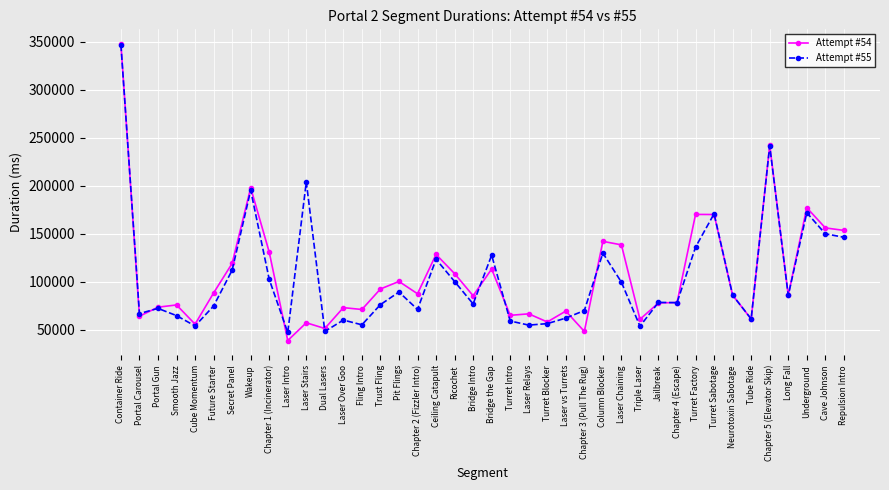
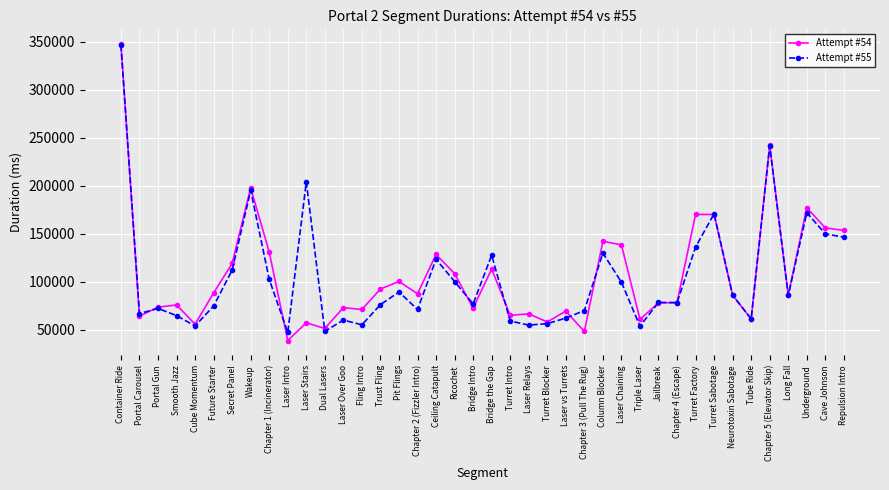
  {
    "Attempt #54": {
      "Portal Carousel": 60000,
      "Smooth Jazz": 80000,
      "Future Starter": 90000,
      "Secret Panel": 120000,
      "Chapter 1 (Incinerator)": 130000,
      "Laser Intro": 40000,
      "Laser Stairs": 60000,
      "Dual Lasers": 50000,
      "Laser Over Goo": 70000,
      "Fling Intro": 70000,
      "Trust Fling": 90000,
      "Pit Flings": 100000,
      "Chapter 2 (Fizzler Intro)": 90000,
      "Ceiling Catapult": 130000,
      "Ricochet": 110000,
-     "Bridge Intro": 90000,
+     "Bridge Intro": 70000,
      "Bridge the Gap": 110000,
      "Turret Intro": 60000,
      "Laser Relays": 70000,
      "Laser vs Turrets": 70000,
      "Chapter 3 (Pull The Rug)": 50000,
      "Column Blocker": 140000,
      "Laser Chaining": 140000,
      "Triple Laser": 60000,
      "Turret Factory": 170000,
      "Underground": 180000,
      "Cave Johnson": 160000,
      "Repulsion Intro": 150000
    },
    "Attempt #55": {
      "Portal Carousel": 70000,
      "Smooth Jazz": 60000,
      "Future Starter": 70000,
      "Secret Panel": 110000,
      "Chapter 1 (Incinerator)": 100000,
      "Laser Intro": 50000,
      "Laser Stairs": 200000,
      "Dual Lasers": 50000,
      "Laser Over Goo": 60000,
      "Fling Intro": 50000,
      "Trust Fling": 80000,
      "Pit Flings": 90000,
      "Chapter 2 (Fizzler Intro)": 70000,
      "Ceiling Catapult": 120000,
      "Ricochet": 100000,
      "Bridge Intro": 80000,
      "Bridge the Gap": 130000,
      "Turret Intro": 60000,
      "Laser Relays": 50000,
      "Laser vs Turrets": 60000,
      "Chapter 3 (Pull The Rug)": 70000,
      "Column Blocker": 130000,
      "Laser Chaining": 100000,
      "Triple Laser": 50000,
      "Turret Factory": 140000,
      "Underground": 170000,
      "Cave Johnson": 150000,
      "Repulsion Intro": 150000
    }
  }
